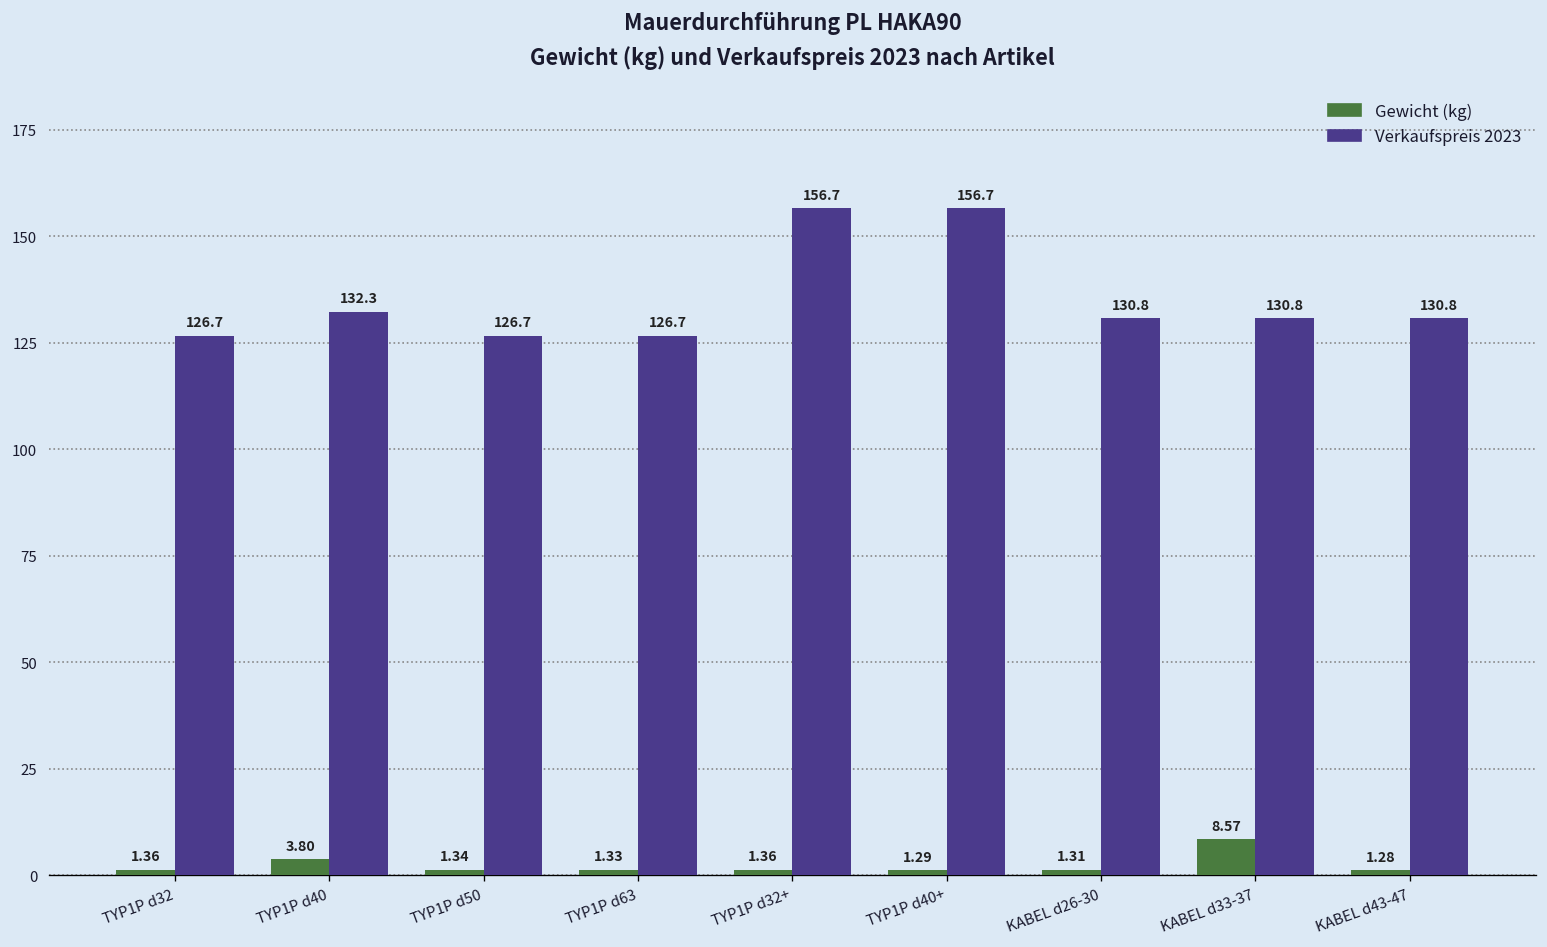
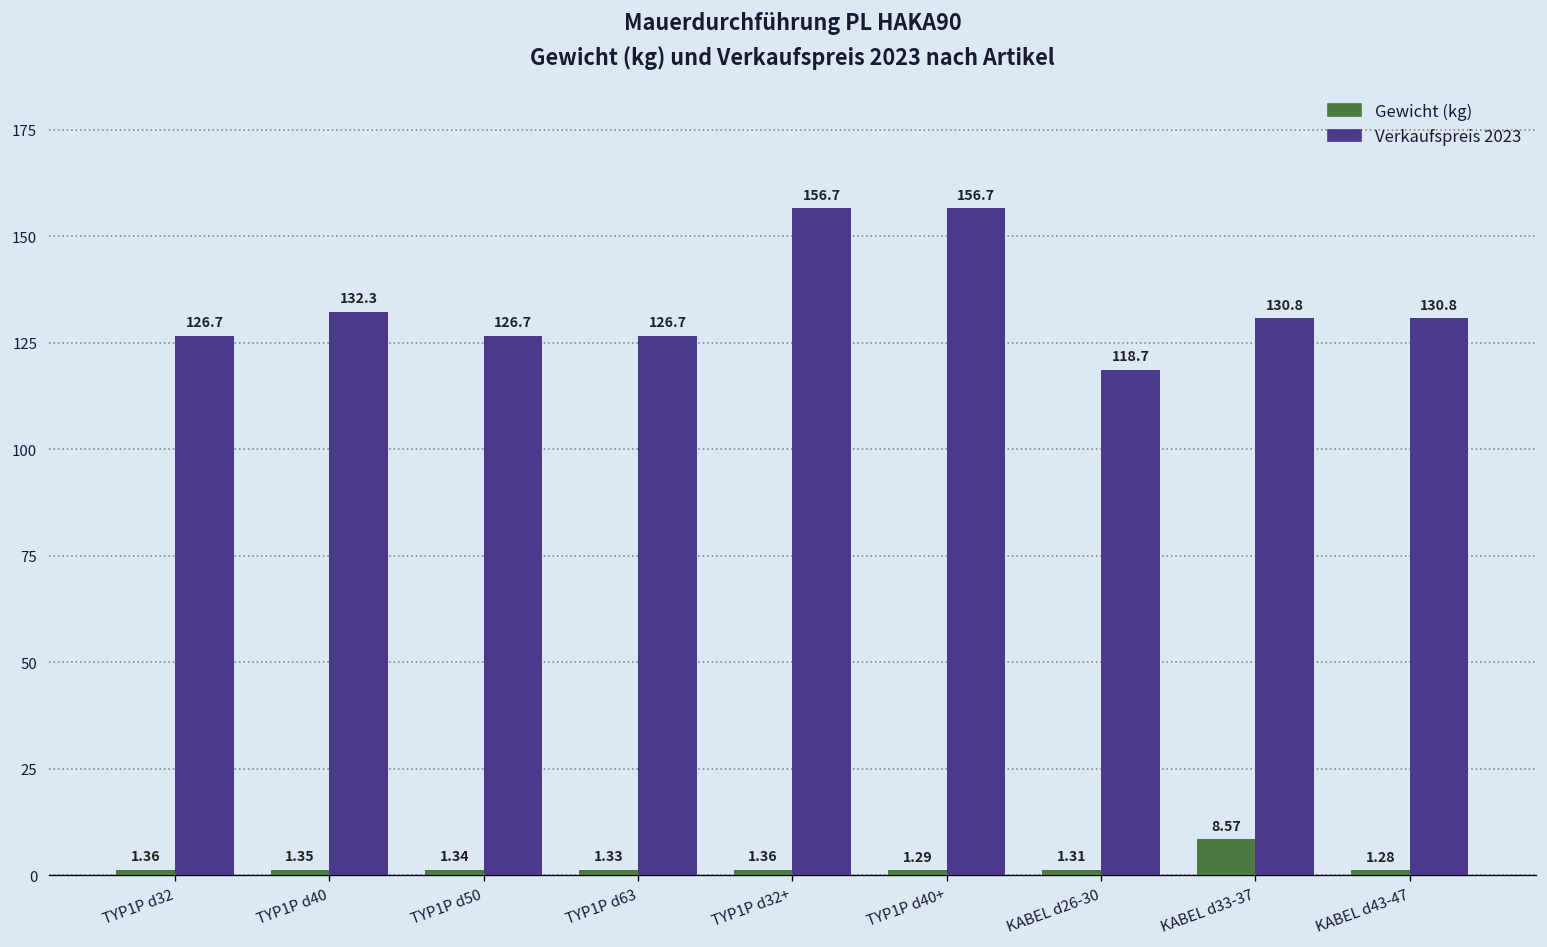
  {
    "Gewicht (kg)": {
      "TYP1P d32": 1.36,
-     "TYP1P d40": 3.80,
+     "TYP1P d40": 1.35,
      "TYP1P d50": 1.34,
      "TYP1P d63": 1.33,
      "TYP1P d32+": 1.36,
      "TYP1P d40+": 1.29,
      "KABEL d26-30": 1.31,
      "KABEL d33-37": 8.57,
      "KABEL d43-47": 1.28
    },
    "Verkaufspreis 2023": {
      "TYP1P d32": 126.7,
      "TYP1P d40": 132.3,
      "TYP1P d50": 126.7,
      "TYP1P d63": 126.7,
      "TYP1P d32+": 156.7,
      "TYP1P d40+": 156.7,
-     "KABEL d26-30": 130.8,
+     "KABEL d26-30": 118.7,
      "KABEL d33-37": 130.8,
      "KABEL d43-47": 130.8
    }
  }
